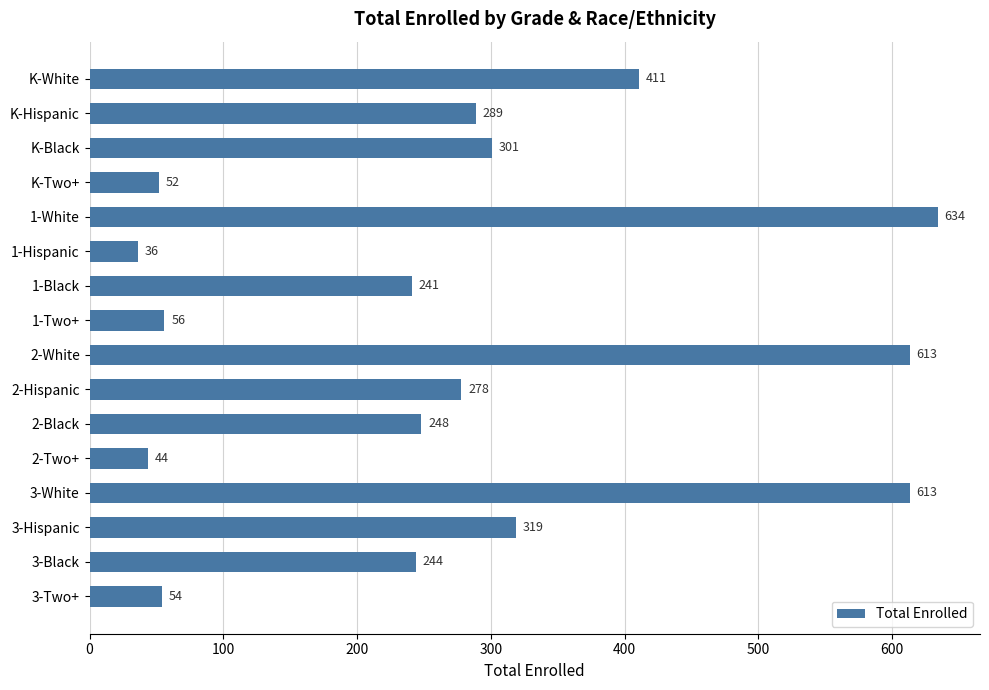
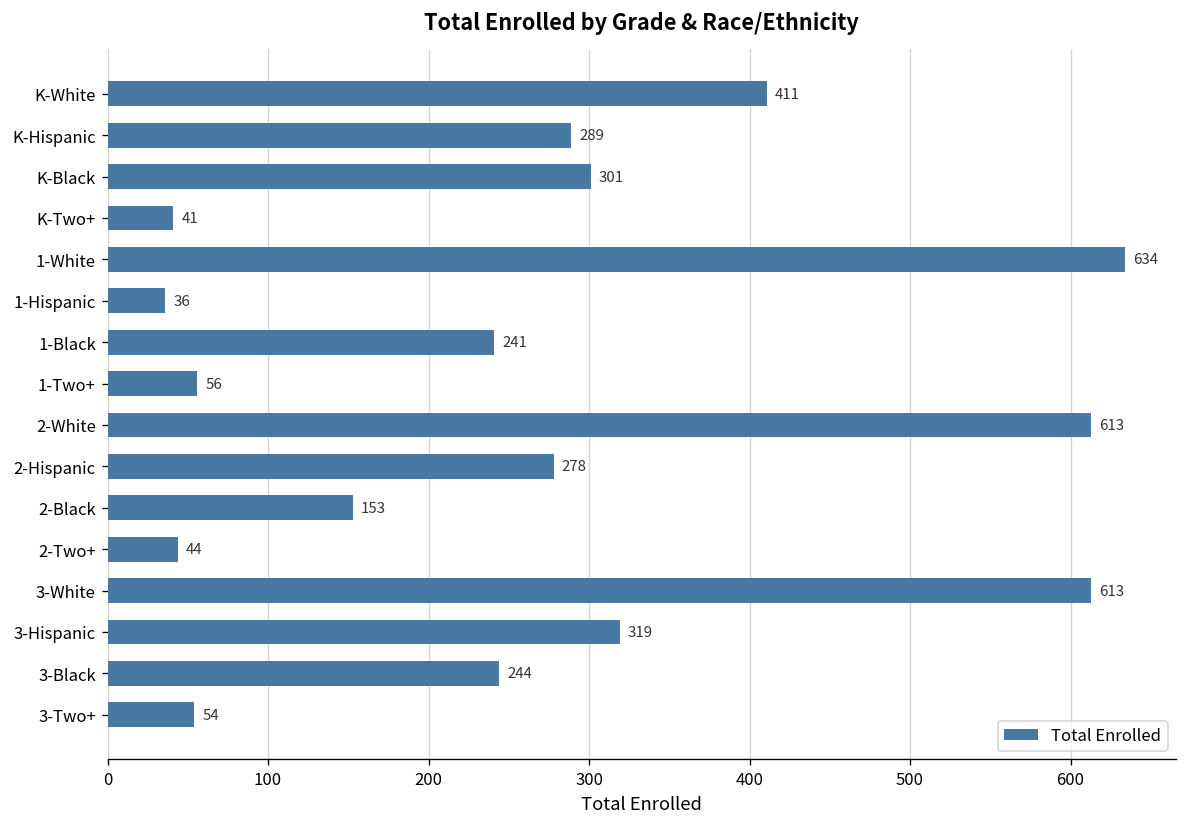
  {
    "K-White": 411,
    "K-Hispanic": 289,
    "K-Black": 301,
-   "K-Two+": 52,
+   "K-Two+": 41,
    "1-White": 634,
    "1-Hispanic": 36,
    "1-Black": 241,
    "1-Two+": 56,
    "2-White": 613,
    "2-Hispanic": 278,
-   "2-Black": 248,
+   "2-Black": 153,
    "2-Two+": 44,
    "3-White": 613,
    "3-Hispanic": 319,
    "3-Black": 244,
    "3-Two+": 54
  }
